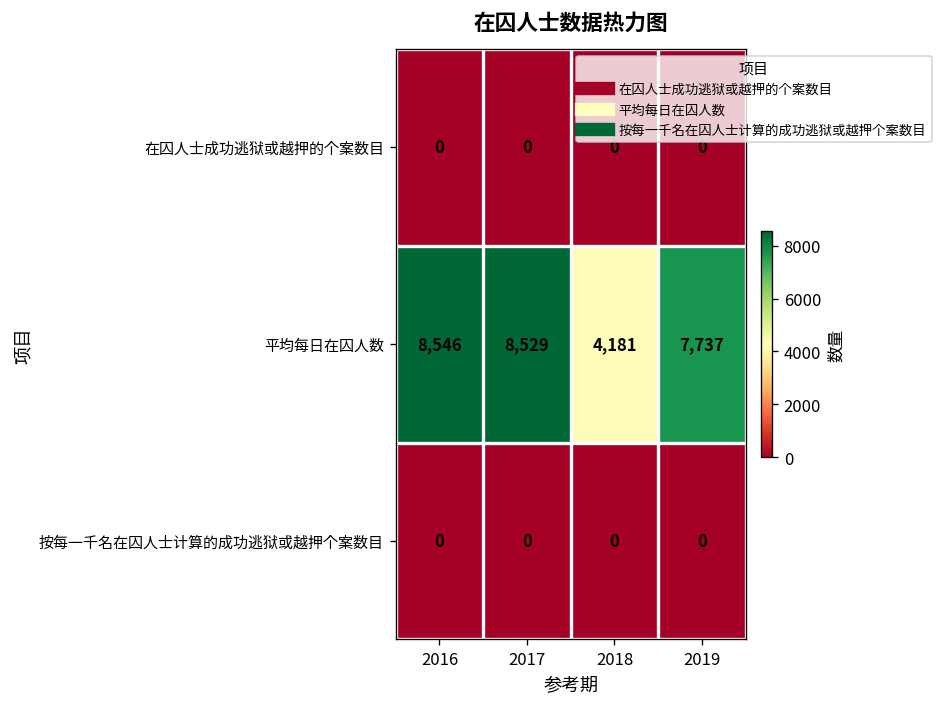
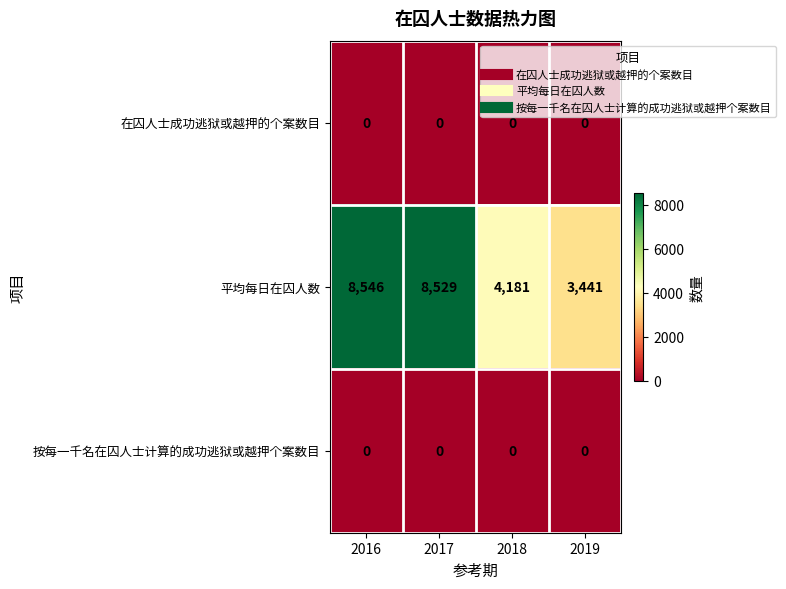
  {
    "在囚人士成功逃狱或越押的个案数目": {
      "2016": "0",
      "2017": "0"
    },
    "平均每日在囚人数": {
      "2016": "8,546",
      "2017": "8,529",
      "2018": "4,181",
-     "2019": "7,737"
+     "2019": "3,441"
    },
    "按每一千名在囚人士计算的成功逃狱或越押个案数目": {
      "2016": "0",
      "2017": "0",
      "2018": "0",
      "2019": "0"
    }
  }
